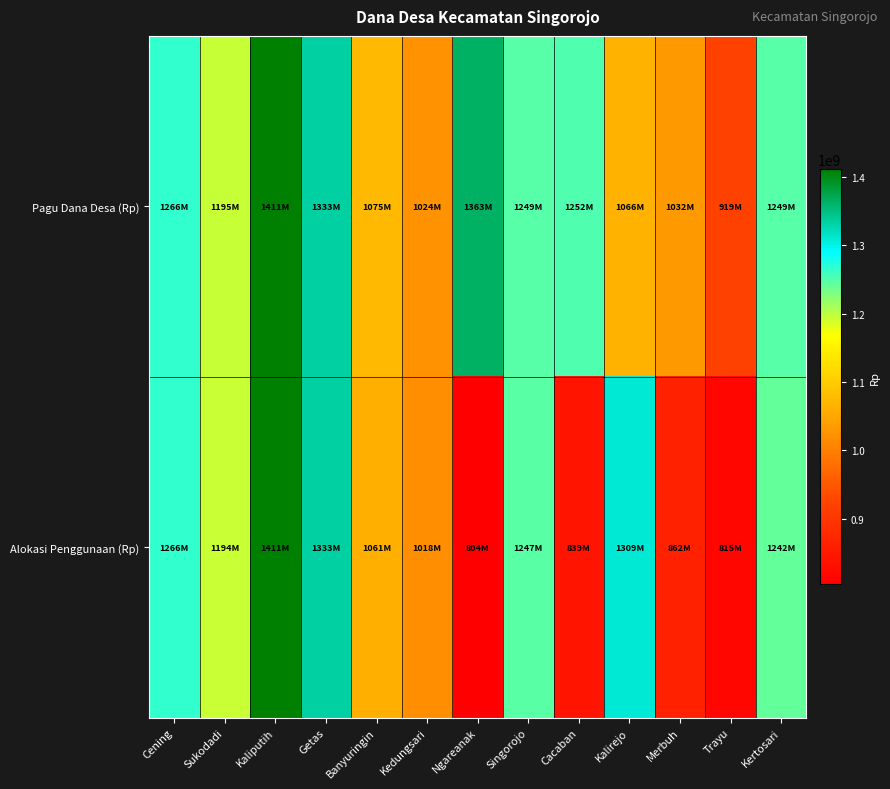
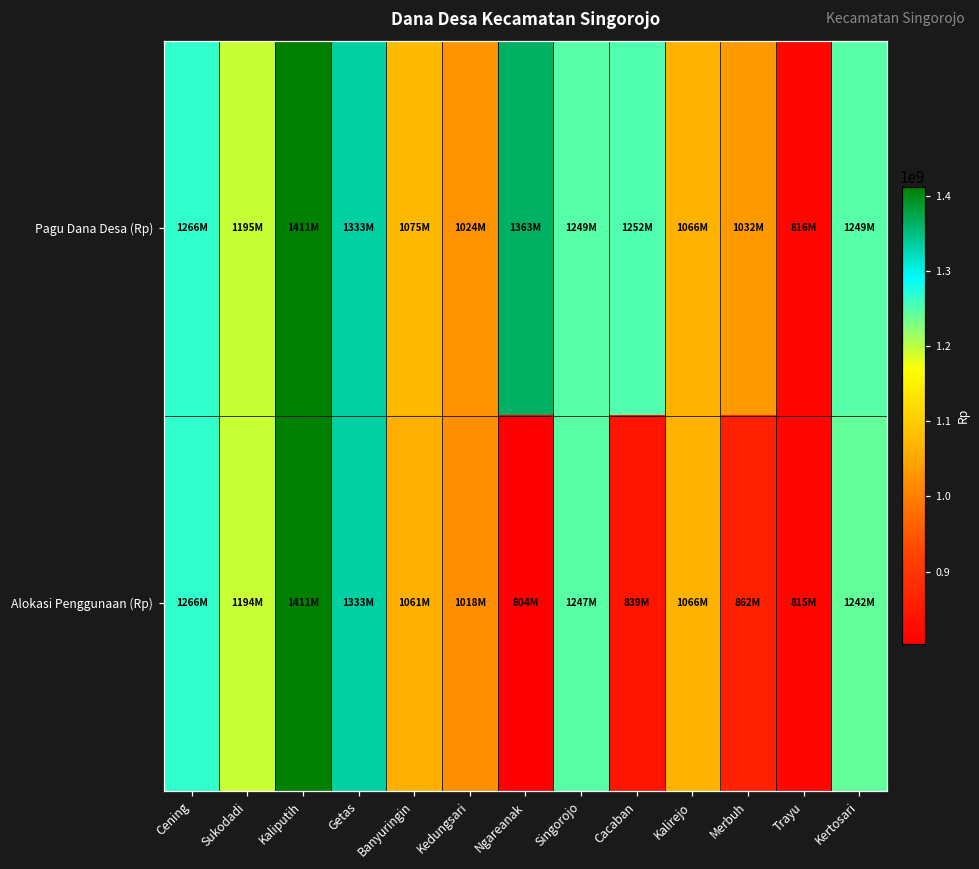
  {
    "Pagu Dana Desa (Rp)": {
      "Cening": "1266M",
      "Sukodadi": "1195M",
      "Kaliputih": "1411M",
      "Getas": "1333M",
      "Banyuringin": "1075M",
      "Kedungsari": "1024M",
      "Ngareanak": "1363M",
      "Singorojo": "1249M",
      "Cacaban": "1252M",
      "Kalirejo": "1066M",
      "Merbuh": "1032M",
-     "Trayu": "919M",
+     "Trayu": "816M",
      "Kertosari": "1249M"
    },
    "Alokasi Penggunaan (Rp)": {
      "Cening": "1266M",
      "Sukodadi": "1194M",
      "Kaliputih": "1411M",
      "Getas": "1333M",
      "Banyuringin": "1061M",
      "Kedungsari": "1018M",
      "Ngareanak": "804M",
      "Singorojo": "1247M",
      "Cacaban": "839M",
-     "Kalirejo": "1309M",
+     "Kalirejo": "1066M",
      "Merbuh": "862M",
      "Trayu": "815M",
      "Kertosari": "1242M"
    }
  }
